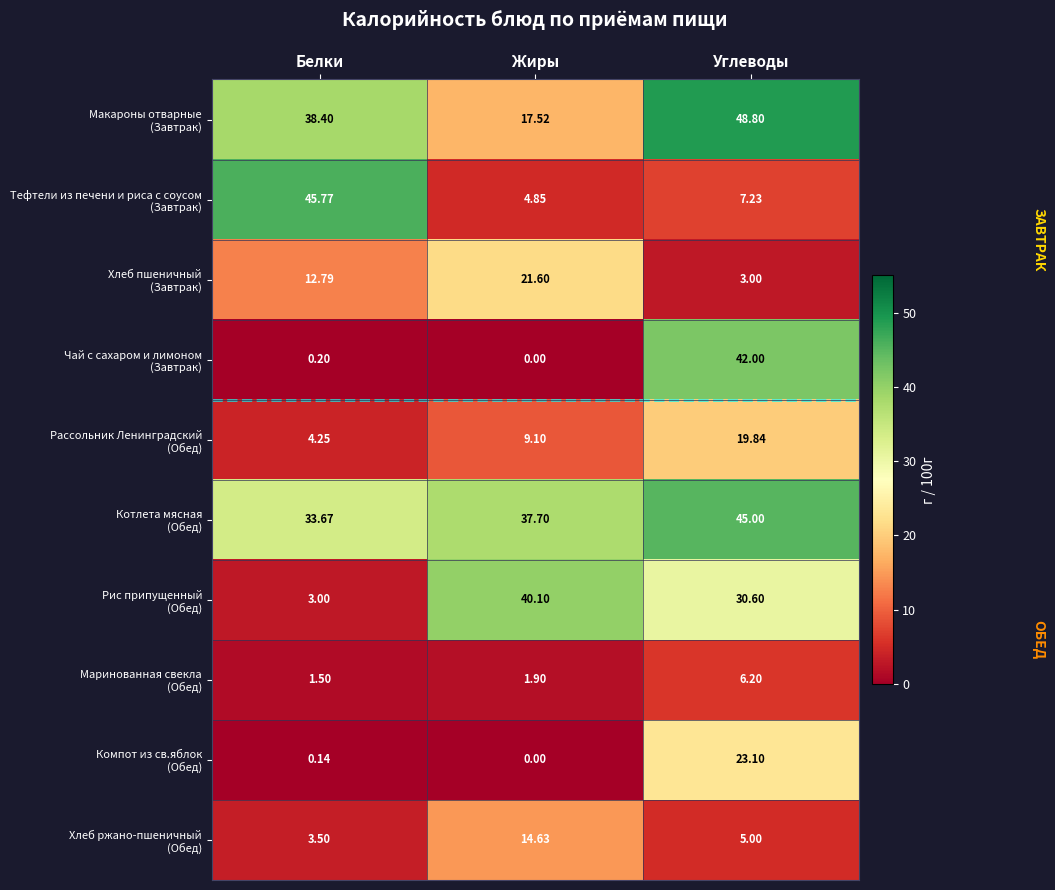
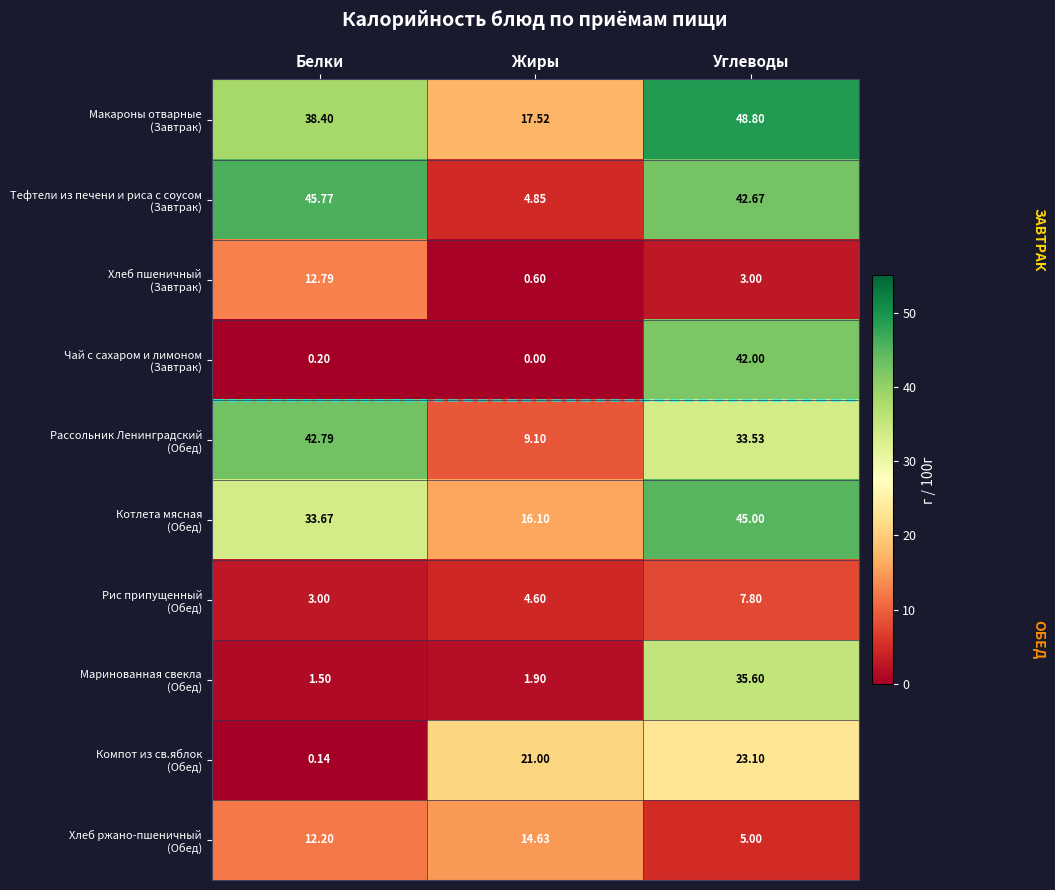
  {
    "Макароны отварные (Завтрак)": {
      "Белки": 38.40,
      "Жиры": 17.52,
      "Углеводы": 48.80
    },
    "Тефтели из печени и риса с соусом (Завтрак)": {
      "Белки": 45.77,
      "Жиры": 4.85,
-     "Углеводы": 7.23
+     "Углеводы": 42.67
    },
    "Хлеб пшеничный (Завтрак)": {
      "Белки": 12.79,
-     "Жиры": 21.60,
+     "Жиры": 0.60,
      "Углеводы": 3.00
    },
    "Чай с сахаром и лимоном (Завтрак)": {
      "Белки": 0.20,
      "Жиры": 0.00,
      "Углеводы": 42.00
    },
    "Рассольник Ленинградский (Обед)": {
-     "Белки": 4.25,
+     "Белки": 42.79,
      "Жиры": 9.10,
-     "Углеводы": 19.84
+     "Углеводы": 33.53
    },
    "Котлета мясная (Обед)": {
      "Белки": 33.67,
-     "Жиры": 37.70,
+     "Жиры": 16.10,
      "Углеводы": 45.00
    },
    "Рис припущенный (Обед)": {
      "Белки": 3.00,
-     "Жиры": 40.10,
-     "Углеводы": 30.60
+     "Жиры": 4.60,
+     "Углеводы": 7.80
    },
    "Маринованная свекла (Обед)": {
      "Белки": 1.50,
      "Жиры": 1.90,
-     "Углеводы": 6.20
+     "Углеводы": 35.60
    },
    "Компот из св.яблок (Обед)": {
      "Белки": 0.14,
-     "Жиры": 0.00,
+     "Жиры": 21.00,
      "Углеводы": 23.10
    },
    "Хлеб ржано-пшеничный (Обед)": {
-     "Белки": 3.50,
+     "Белки": 12.20,
      "Жиры": 14.63,
      "Углеводы": 5.00
    }
  }
